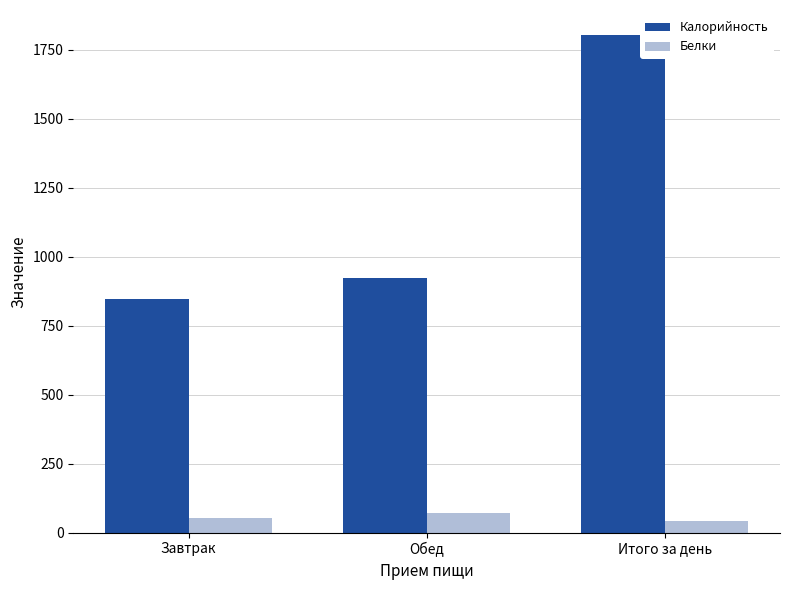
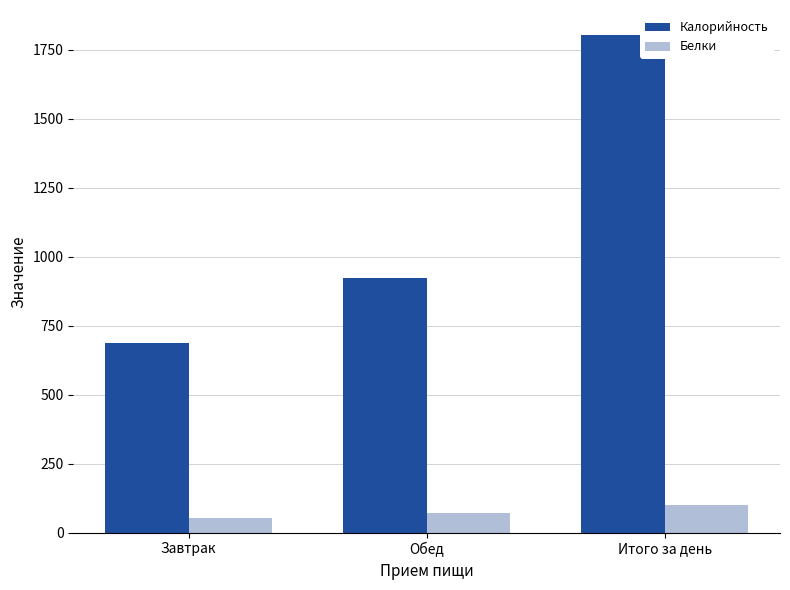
  {
    "Калорийность": {
-     "Завтрак": 850,
+     "Завтрак": 690,
      "Обед": 920,
      "Итого за день": 1800
    },
    "Белки": {
      "Завтрак": 50,
      "Обед": 70,
-     "Итого за день": 40
+     "Итого за день": 100
    }
  }
